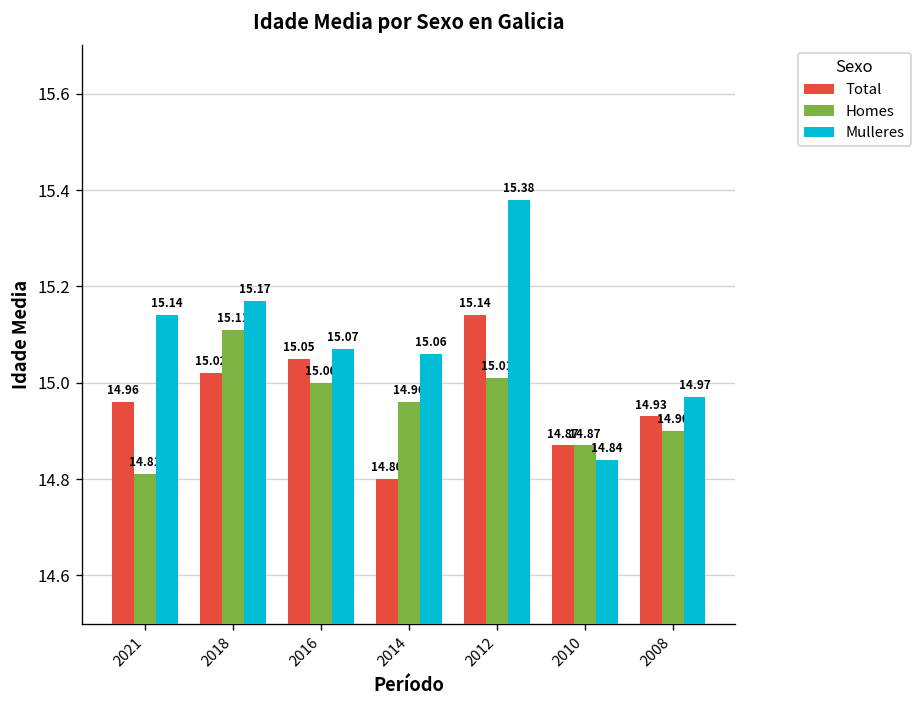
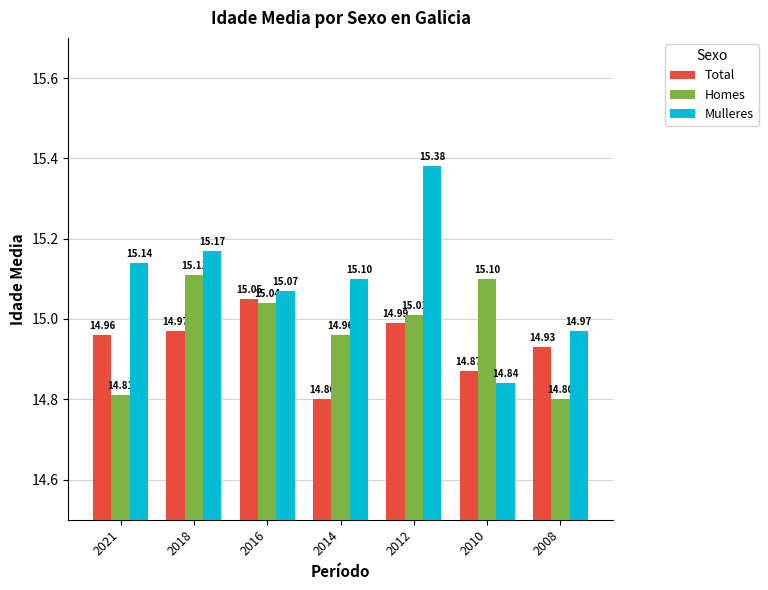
  {
    "Total": {
      "2021": 14.96,
-     "2018": 15.02,
+     "2018": 14.97,
      "2016": 15.05,
      "2014": 14.80,
-     "2012": 15.14,
+     "2012": 14.99,
      "2008": 14.93
    },
    "Homes": {
      "2021": 14.81,
      "2018": 15.11,
-     "2016": 15.00,
+     "2016": 15.04,
      "2014": 14.96,
      "2012": 15.01,
-     "2010": 14.87,
-     "2008": 14.90
+     "2010": 15.10,
+     "2008": 14.80
    },
    "Mulleres": {
      "2021": 15.14,
      "2018": 15.17,
      "2016": 15.07,
-     "2014": 15.06,
+     "2014": 15.10,
      "2012": 15.38,
      "2010": 14.84,
      "2008": 14.97
    }
  }
